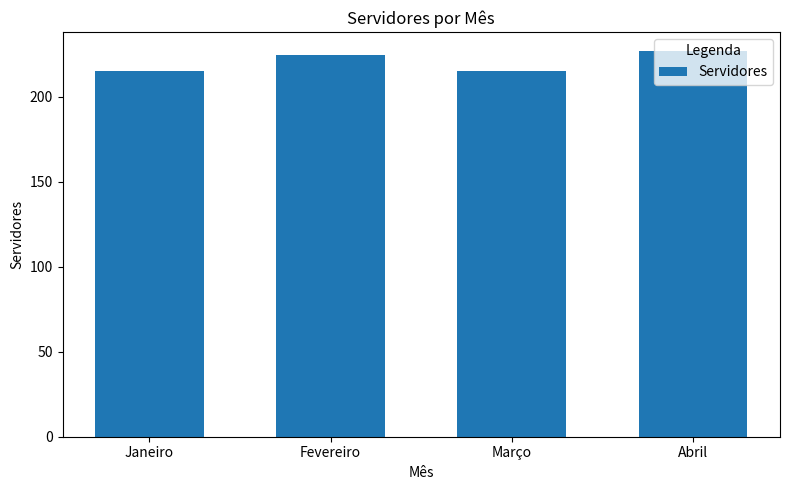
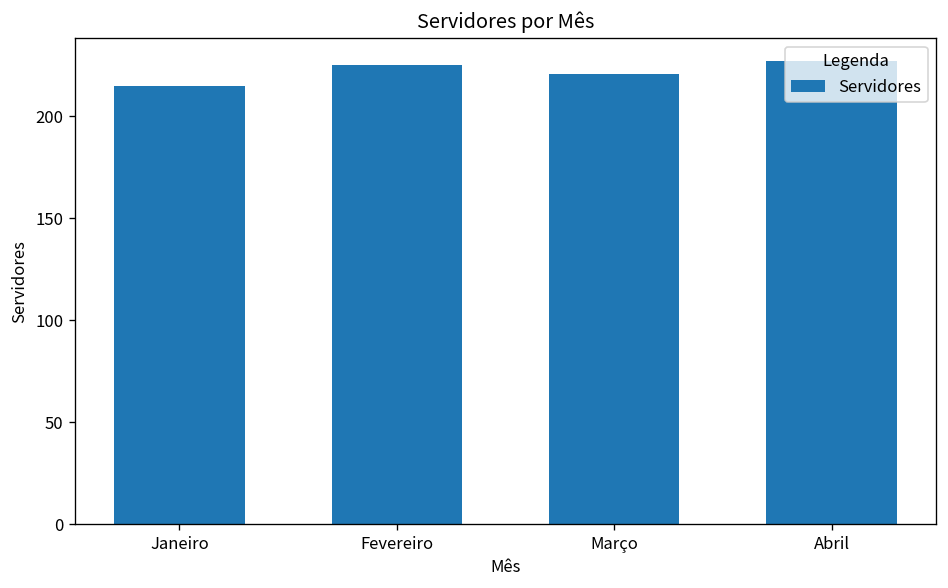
  {
    "Janeiro": 215,
    "Fevereiro": 225,
-   "Março": 215
+   "Março": 221
  }
